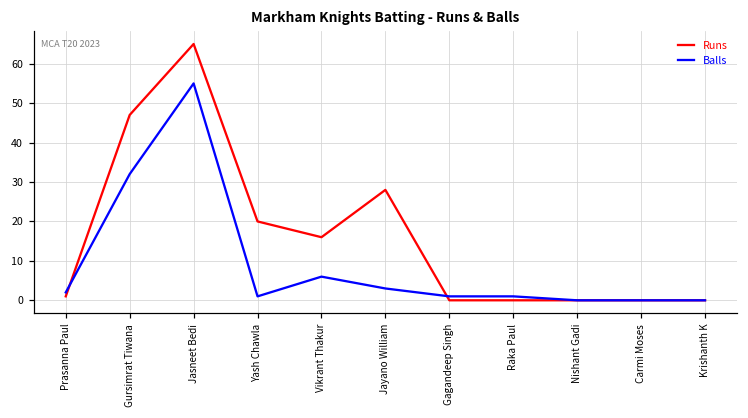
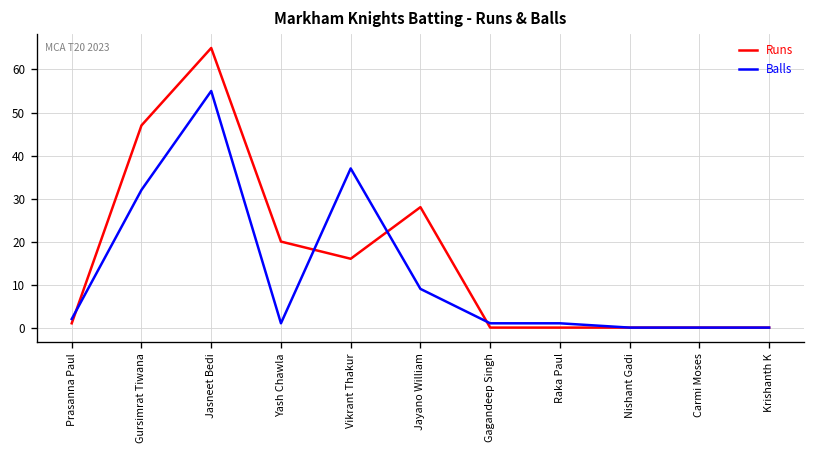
  {
    "Runs": {
      "Prasanna Paul": 1,
      "Gursimrat Tiwana": 47,
      "Jasneet Bedi": 65,
      "Yash Chawla": 20,
      "Vikrant Thakur": 16,
      "Jayano William": 28,
      "Gagandeep Singh": 0,
      "Raka Paul": 0
    },
    "Balls": {
      "Prasanna Paul": 2,
      "Gursimrat Tiwana": 32,
      "Jasneet Bedi": 55,
      "Yash Chawla": 1,
-     "Vikrant Thakur": 6,
-     "Jayano William": 3,
+     "Vikrant Thakur": 37,
+     "Jayano William": 9,
      "Gagandeep Singh": 1,
      "Raka Paul": 1
    }
  }
